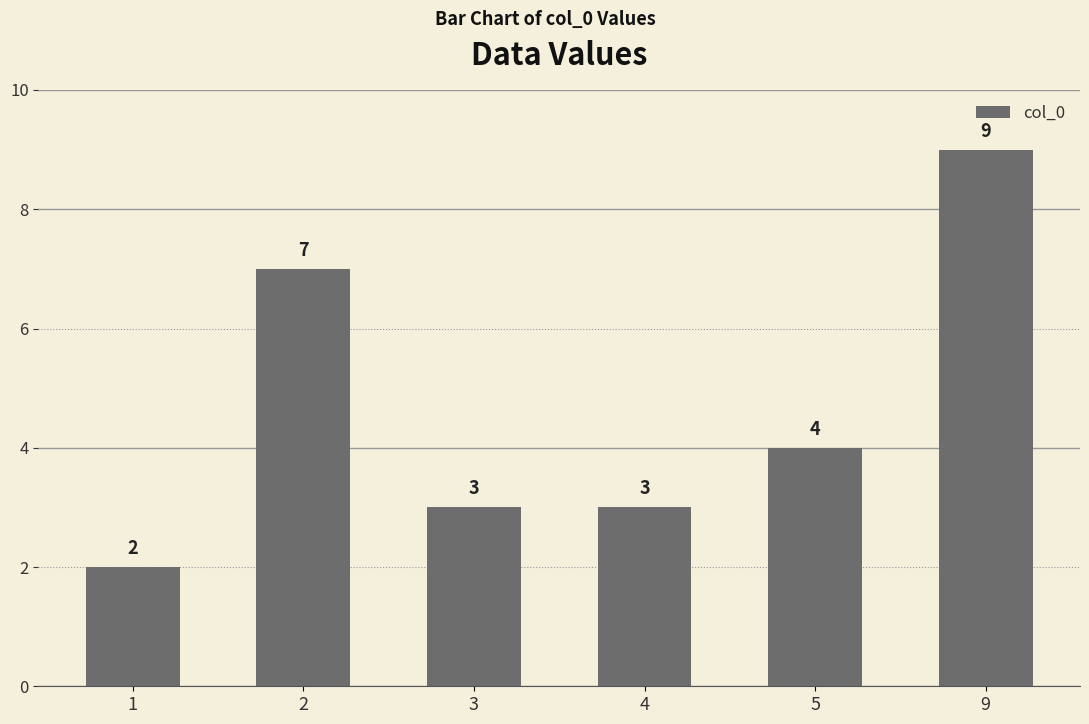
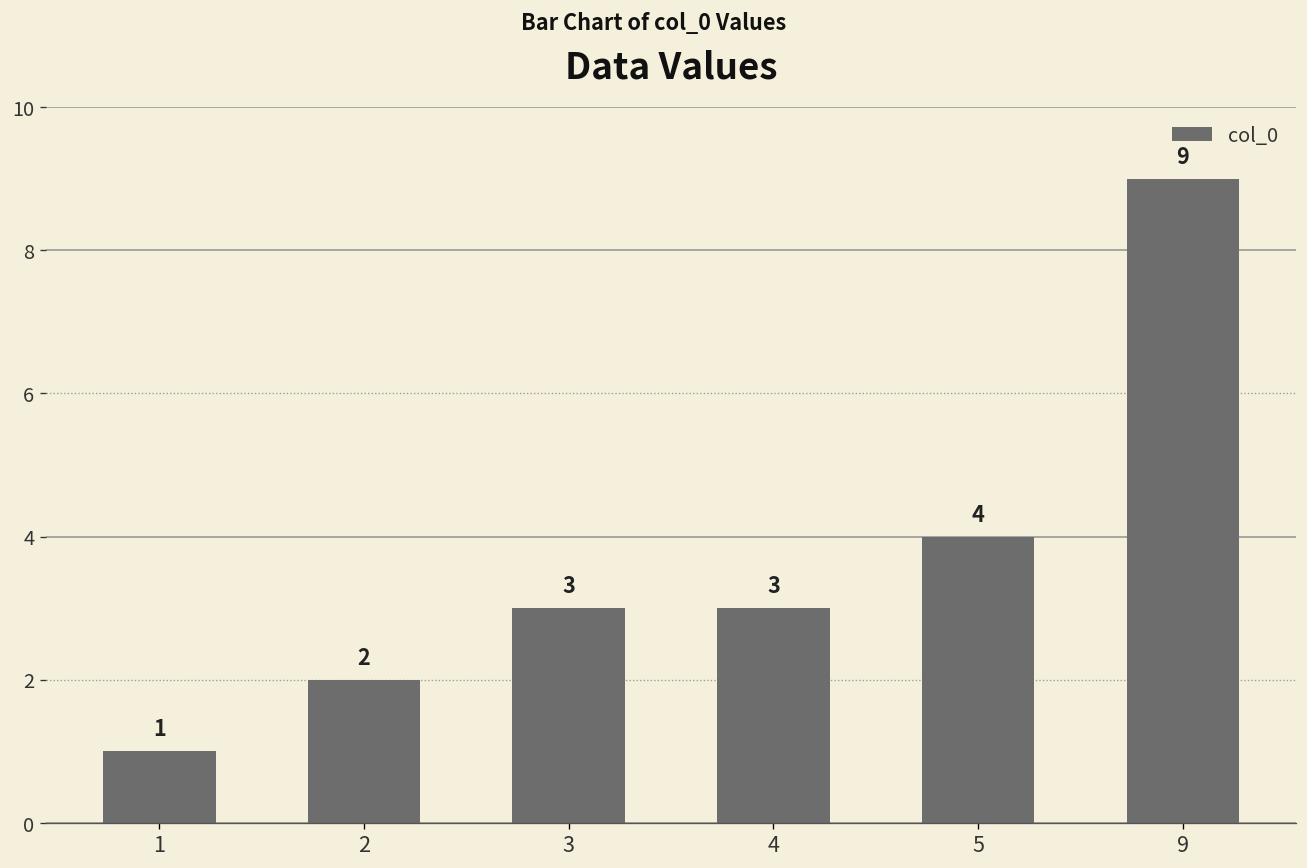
  {
-   "1": 2,
-   "2": 7,
+   "1": 1,
+   "2": 2,
    "3": 3,
    "4": 3,
    "5": 4,
    "9": 9
  }
